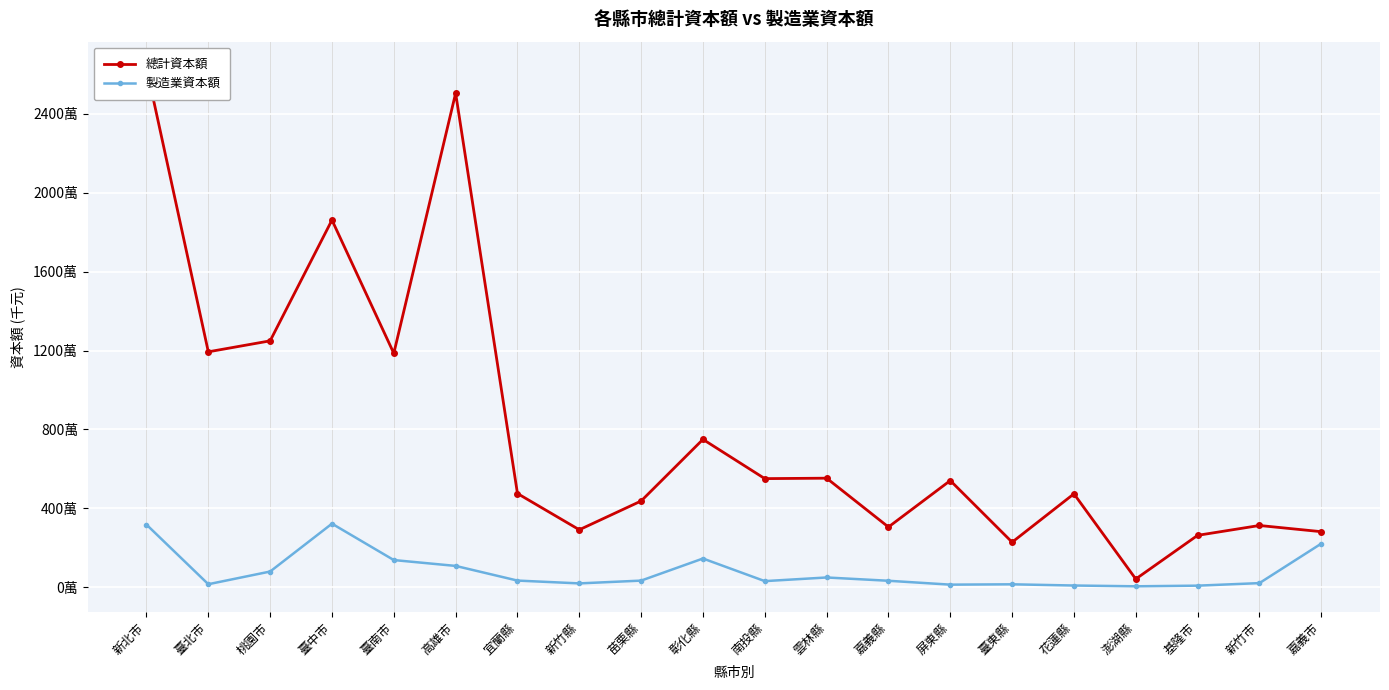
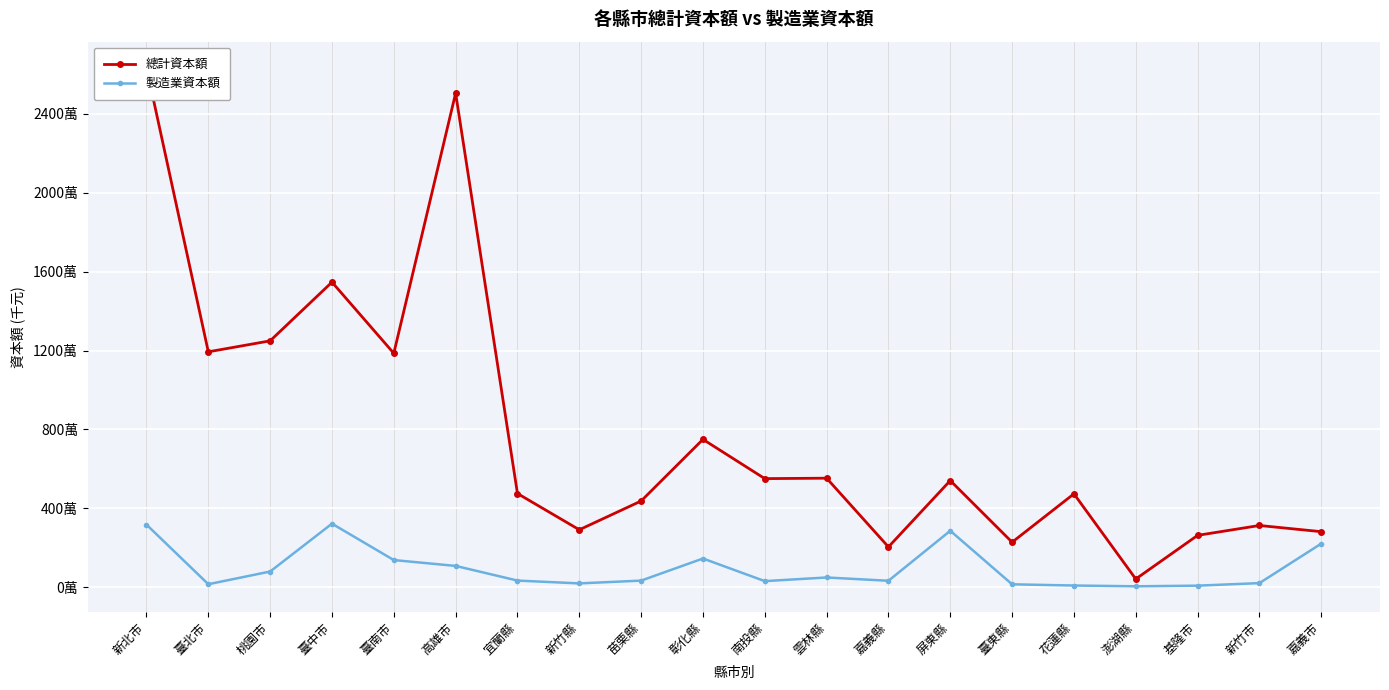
  {
    "總計資本額": {
      "臺北市": "1190萬",
      "桃園市": "1250萬",
-     "臺中市": "1860萬",
+     "臺中市": "1550萬",
      "臺南市": "1190萬",
      "高雄市": "2500萬",
      "宜蘭縣": "480萬",
      "新竹縣": "290萬",
      "苗栗縣": "440萬",
      "彰化縣": "750萬",
      "南投縣": "550萬",
      "雲林縣": "550萬",
-     "嘉義縣": "310萬",
+     "嘉義縣": "200萬",
      "屏東縣": "540萬",
      "臺東縣": "230萬",
      "花蓮縣": "470萬",
      "澎湖縣": "40萬",
      "基隆市": "260萬",
      "新竹市": "310萬",
      "嘉義市": "280萬"
    },
    "製造業資本額": {
      "新北市": "320萬",
      "臺北市": "20萬",
      "桃園市": "80萬",
      "臺中市": "320萬",
      "臺南市": "140萬",
      "高雄市": "110萬",
      "宜蘭縣": "30萬",
      "新竹縣": "20萬",
      "苗栗縣": "30萬",
      "彰化縣": "150萬",
      "南投縣": "30萬",
      "雲林縣": "50萬",
      "嘉義縣": "30萬",
-     "屏東縣": "10萬",
+     "屏東縣": "290萬",
      "臺東縣": "10萬",
      "花蓮縣": "10萬",
      "澎湖縣": "0萬",
      "基隆市": "10萬",
      "新竹市": "20萬",
      "嘉義市": "220萬"
    }
  }
